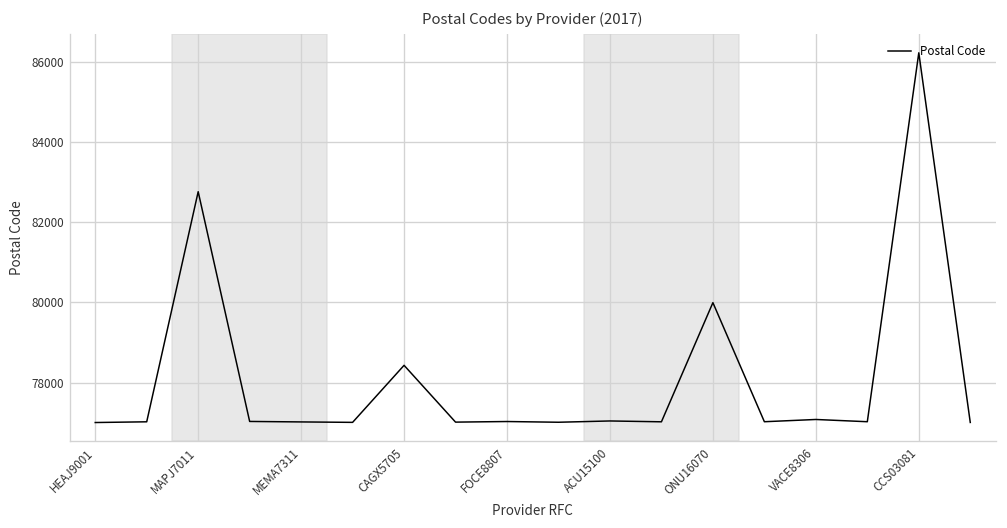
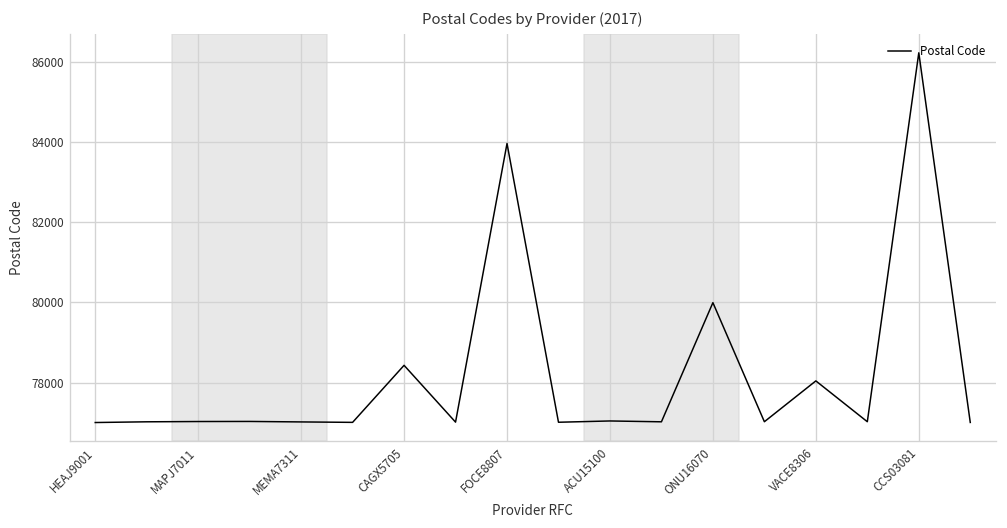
  {
    "HEAJ9001": 77000,
-   "MAPJ7011": 82800,
+   "MAPJ7011": 77000,
    "MEMA7311": 77000,
    "CAGX5705": 78400,
-   "FOCE8807": 77000,
+   "FOCE8807": 84000,
    "ACU15100": 77000,
    "ONU16070": 80000,
-   "VACE8306": 77100,
+   "VACE8306": 78000,
    "CCS03081": 86200
  }
